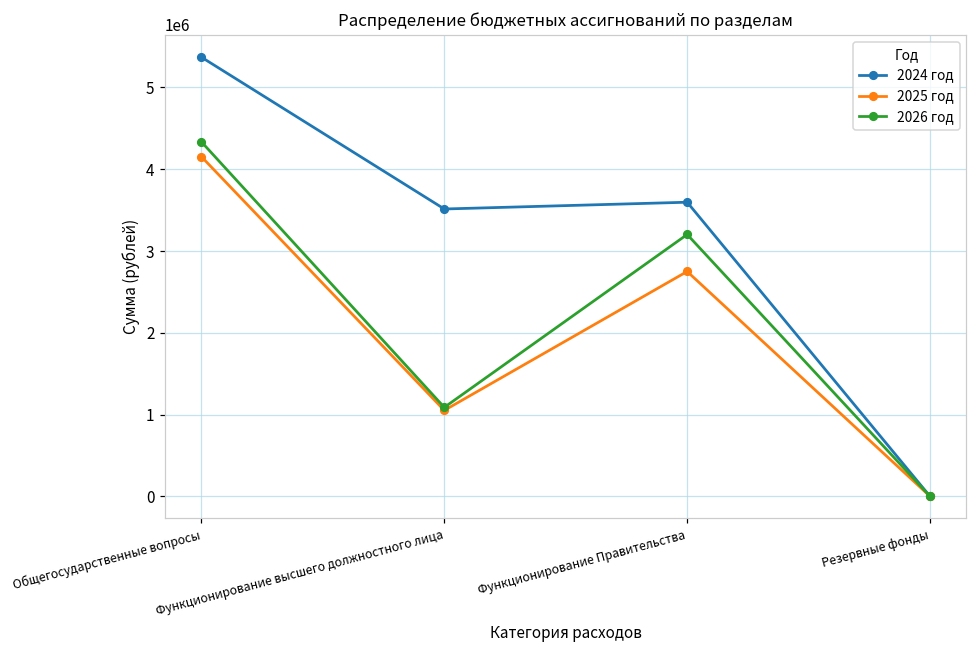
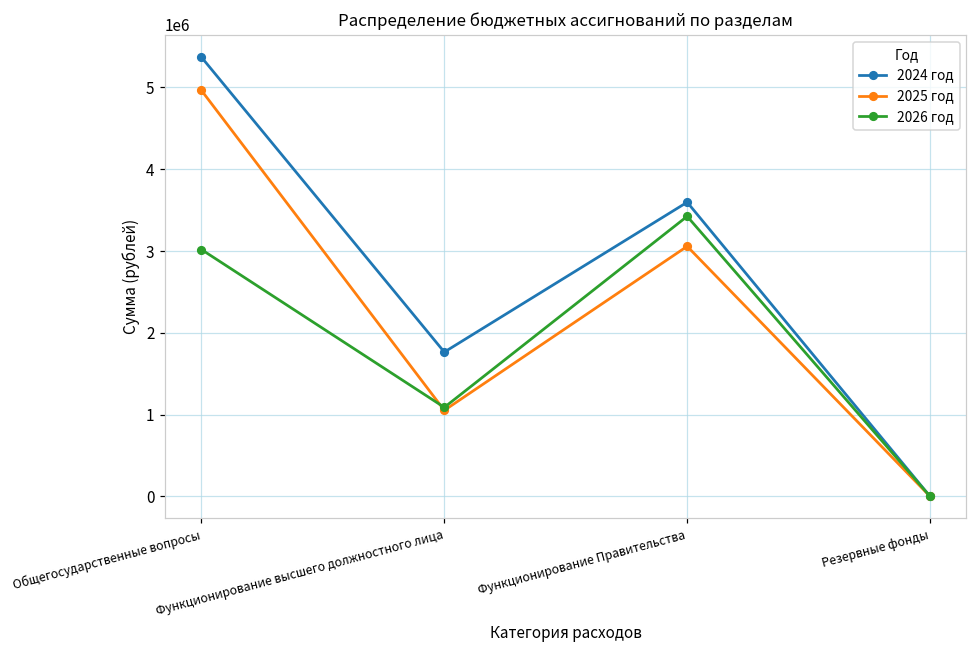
  {
    "2024 год": {
      "Общегосударственные вопросы": 5400000,
-     "Функционирование высшего должностного лица": 3500000,
+     "Функционирование высшего должностного лица": 1800000,
      "Функционирование Правительства": 3600000
    },
    "2025 год": {
-     "Общегосударственные вопросы": 4200000,
+     "Общегосударственные вопросы": 5000000,
      "Функционирование высшего должностного лица": 1100000,
-     "Функционирование Правительства": 2800000
+     "Функционирование Правительства": 3100000
    },
    "2026 год": {
-     "Общегосударственные вопросы": 4300000,
+     "Общегосударственные вопросы": 3000000,
      "Функционирование высшего должностного лица": 1100000,
-     "Функционирование Правительства": 3200000
+     "Функционирование Правительства": 3400000
    }
  }
